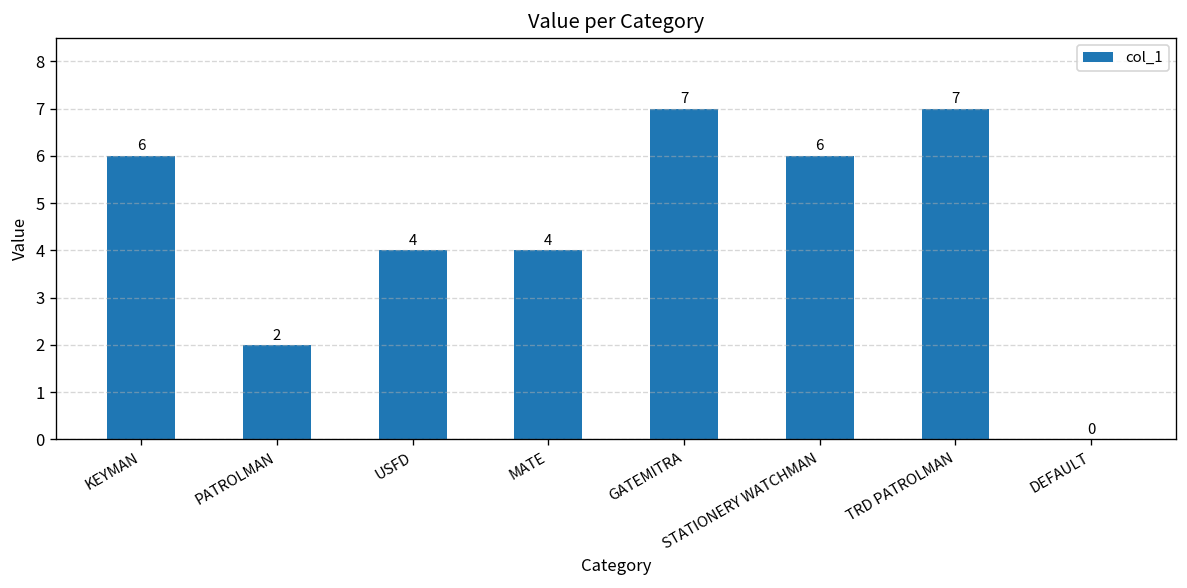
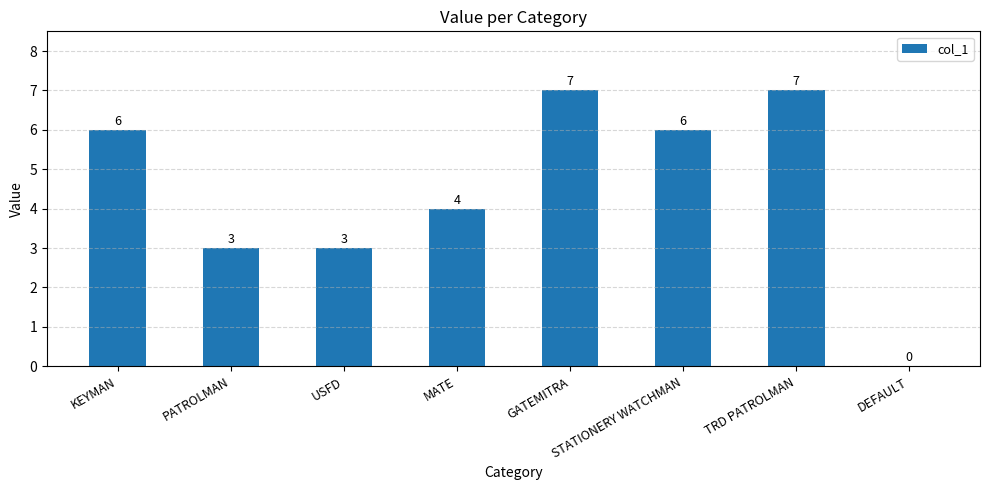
  {
    "KEYMAN": 6,
-   "PATROLMAN": 2,
-   "USFD": 4,
+   "PATROLMAN": 3,
+   "USFD": 3,
    "MATE": 4,
    "GATEMITRA": 7,
    "STATIONERY WATCHMAN": 6,
    "TRD PATROLMAN": 7,
    "DEFAULT": 0
  }
